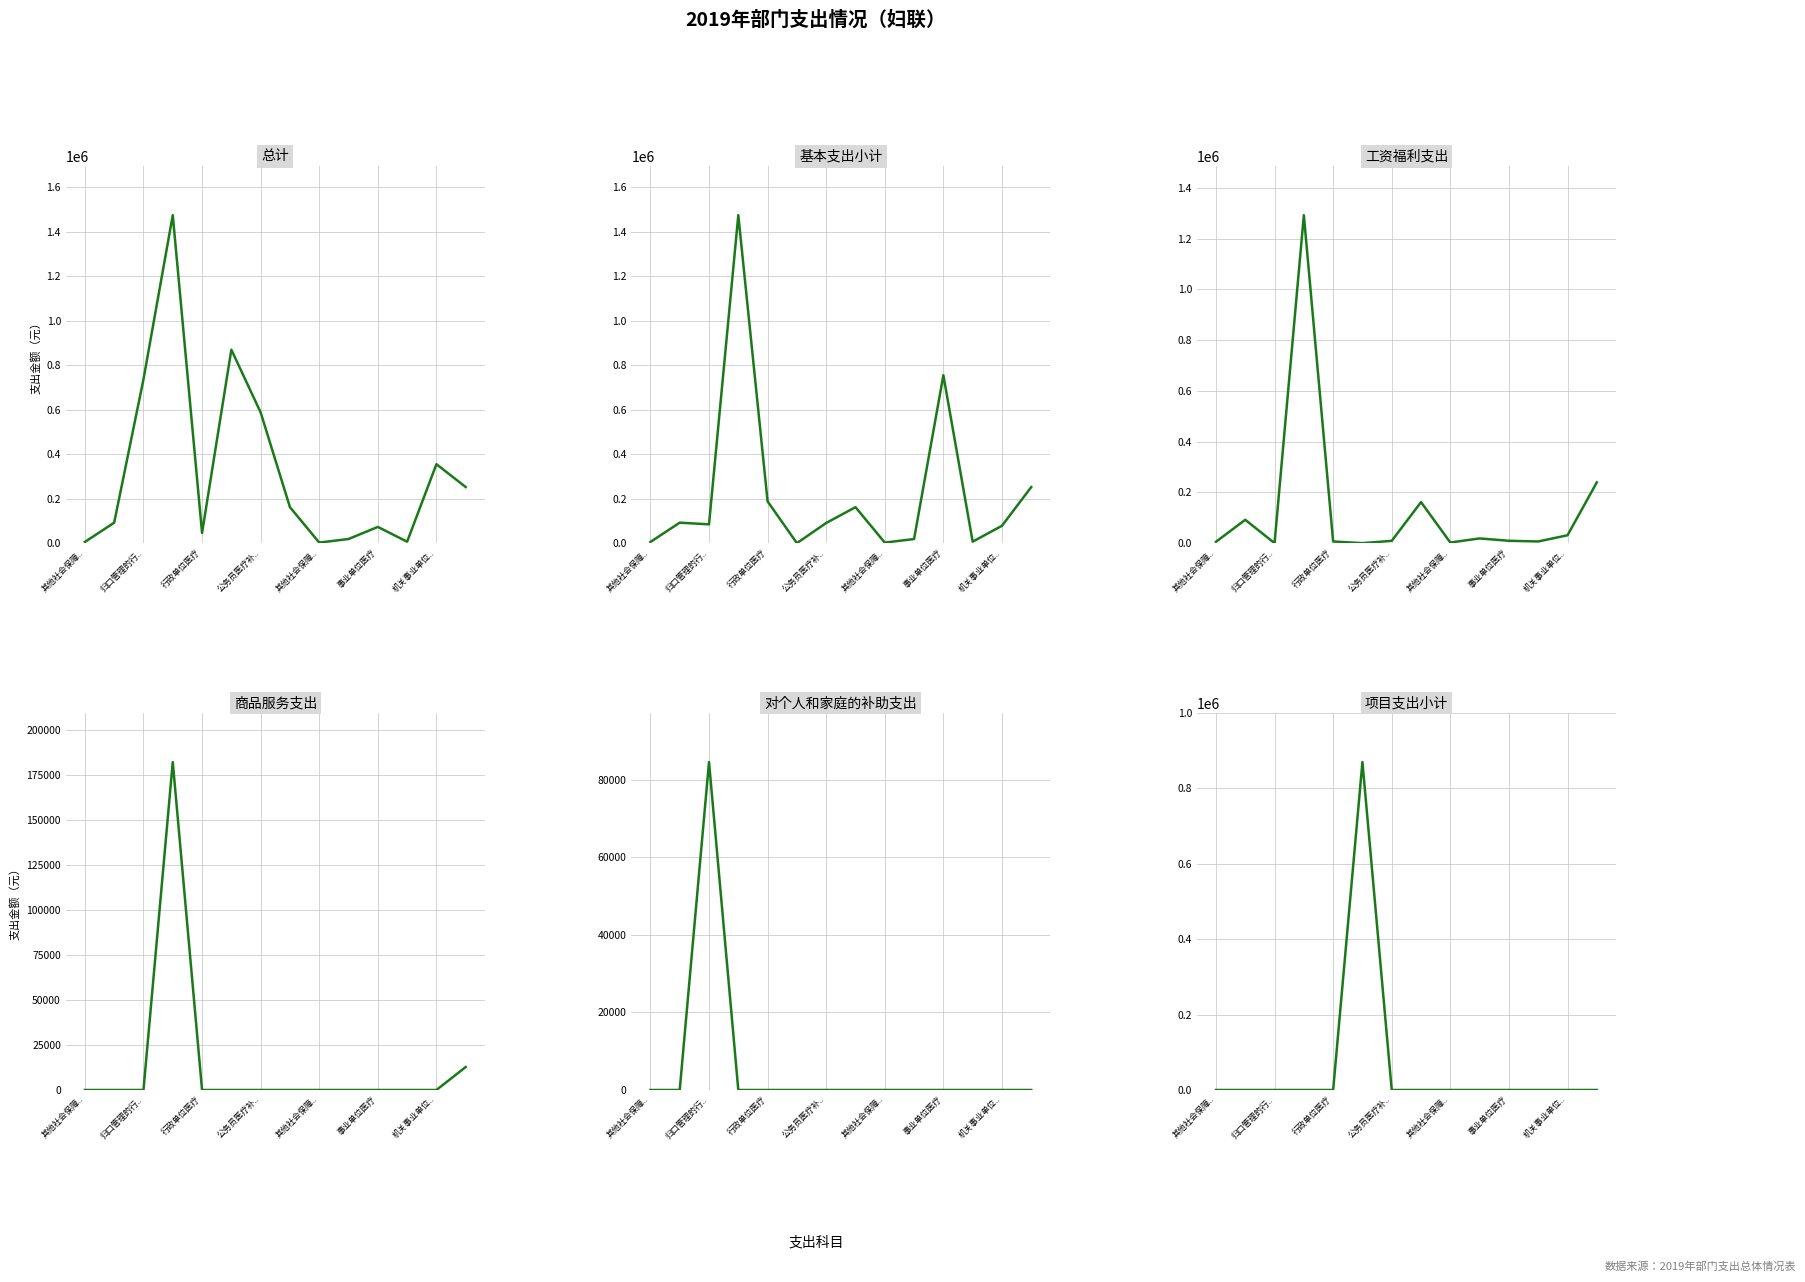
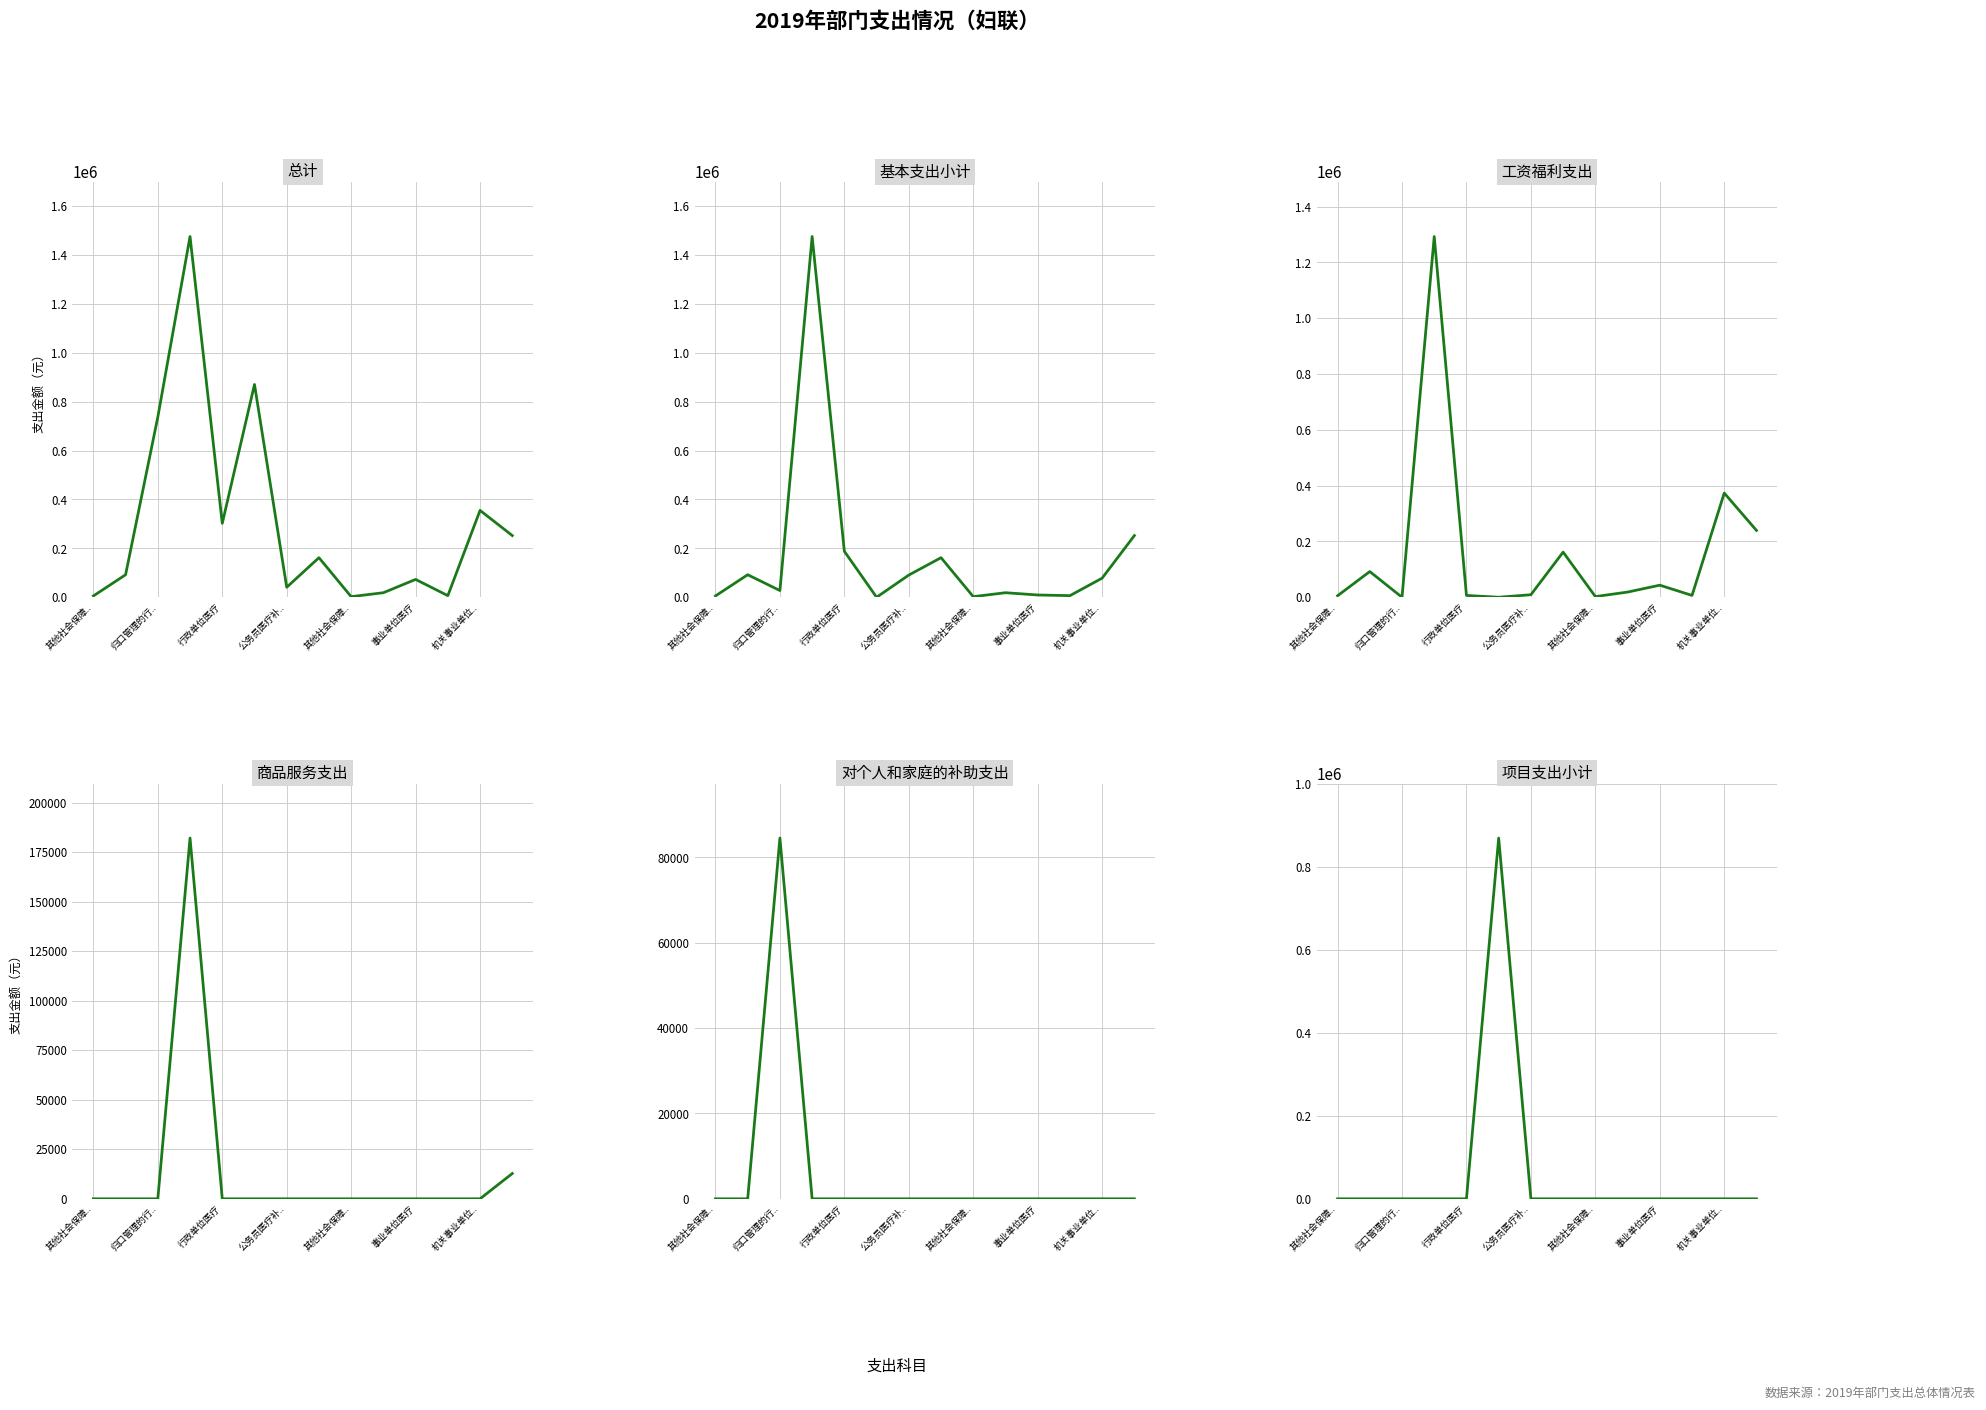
  {
    "总计": {
      "归口管理的行..": 740000,
-     "行政单位医疗": 50000,
-     "公务员医疗补..": 590000,
+     "行政单位医疗": 300000,
+     "公务员医疗补..": 40000,
      "事业单位医疗": 70000,
      "机关事业单位..": 360000
    },
    "基本支出小计": {
-     "归口管理的行..": 80000,
+     "归口管理的行..": 30000,
      "行政单位医疗": 190000,
      "公务员医疗补..": 90000,
-     "事业单位医疗": 760000,
+     "事业单位医疗": 10000,
      "机关事业单位..": 80000
    },
    "工资福利支出": {
      "归口管理的行..": 0,
      "行政单位医疗": 10000,
      "公务员医疗补..": 10000,
-     "事业单位医疗": 10000,
-     "机关事业单位..": 30000
+     "事业单位医疗": 40000,
+     "机关事业单位..": 370000
    },
    "商品服务支出": {
      "归口管理的行..": 0,
      "行政单位医疗": 0,
      "公务员医疗补..": 0,
      "事业单位医疗": 0,
      "机关事业单位..": 0
    },
    "对个人和家庭的补助支出": {
      "归口管理的行..": 85000,
      "行政单位医疗": 0,
      "公务员医疗补..": 0,
      "事业单位医疗": 0,
      "机关事业单位..": 0
    },
    "项目支出小计": {
      "归口管理的行..": 0,
      "行政单位医疗": 0,
      "公务员医疗补..": 0,
      "事业单位医疗": 0,
      "机关事业单位..": 0
    }
  }
